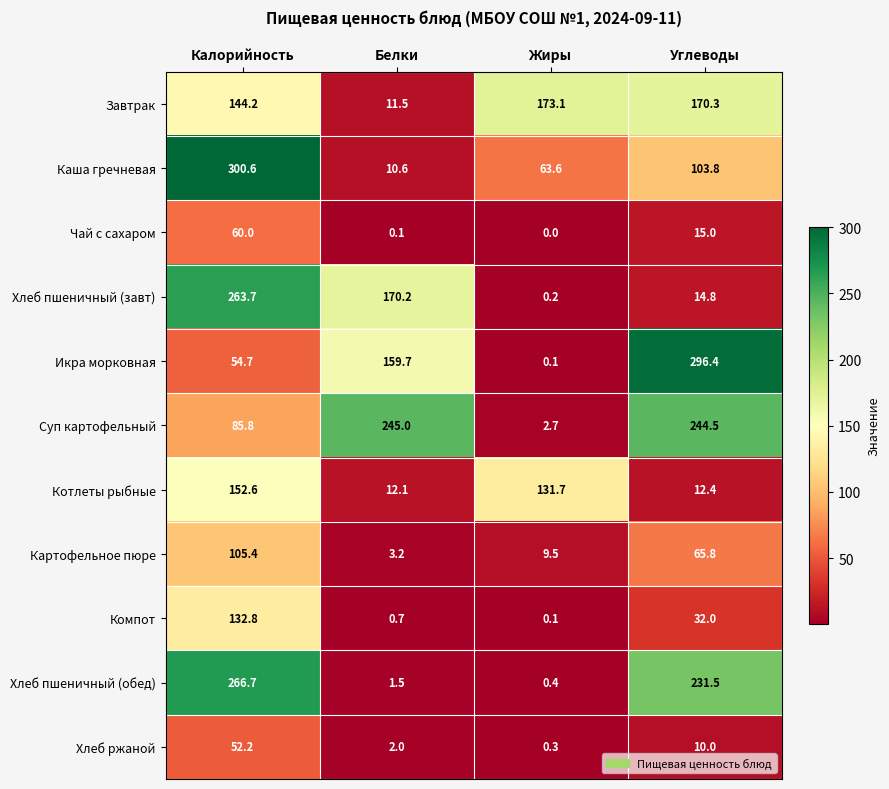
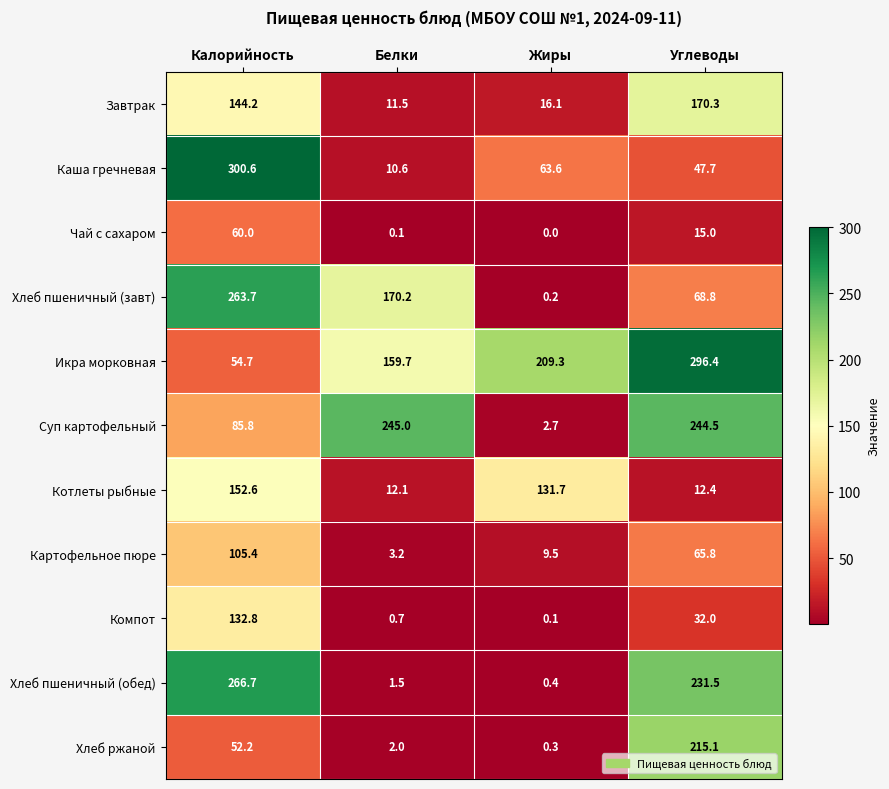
  {
    "Завтрак": {
      "Калорийность": 144.2,
      "Белки": 11.5,
-     "Жиры": 173.1,
+     "Жиры": 16.1,
      "Углеводы": 170.3
    },
    "Каша гречневая": {
      "Калорийность": 300.6,
      "Белки": 10.6,
      "Жиры": 63.6,
-     "Углеводы": 103.8
+     "Углеводы": 47.7
    },
    "Чай с сахаром": {
      "Калорийность": 60.0,
      "Белки": 0.1,
      "Жиры": 0.0,
      "Углеводы": 15.0
    },
    "Хлеб пшеничный (завт)": {
      "Калорийность": 263.7,
      "Белки": 170.2,
      "Жиры": 0.2,
-     "Углеводы": 14.8
+     "Углеводы": 68.8
    },
    "Икра морковная": {
      "Калорийность": 54.7,
      "Белки": 159.7,
-     "Жиры": 0.1,
+     "Жиры": 209.3,
      "Углеводы": 296.4
    },
    "Суп картофельный": {
      "Калорийность": 85.8,
      "Белки": 245.0,
      "Жиры": 2.7,
      "Углеводы": 244.5
    },
    "Котлеты рыбные": {
      "Калорийность": 152.6,
      "Белки": 12.1,
      "Жиры": 131.7,
      "Углеводы": 12.4
    },
    "Картофельное пюре": {
      "Калорийность": 105.4,
      "Белки": 3.2,
      "Жиры": 9.5,
      "Углеводы": 65.8
    },
    "Компот": {
      "Калорийность": 132.8,
      "Белки": 0.7,
      "Жиры": 0.1,
      "Углеводы": 32.0
    },
    "Хлеб пшеничный (обед)": {
      "Калорийность": 266.7,
      "Белки": 1.5,
      "Жиры": 0.4,
      "Углеводы": 231.5
    },
    "Хлеб ржаной": {
      "Калорийность": 52.2,
      "Белки": 2.0,
      "Жиры": 0.3,
-     "Углеводы": 10.0
+     "Углеводы": 215.1
    }
  }
